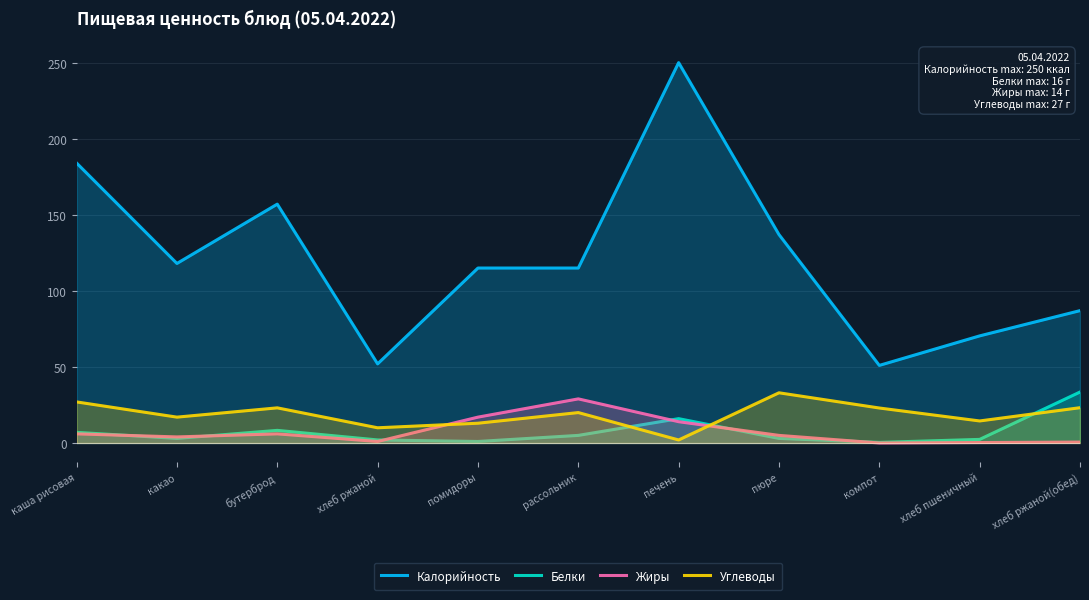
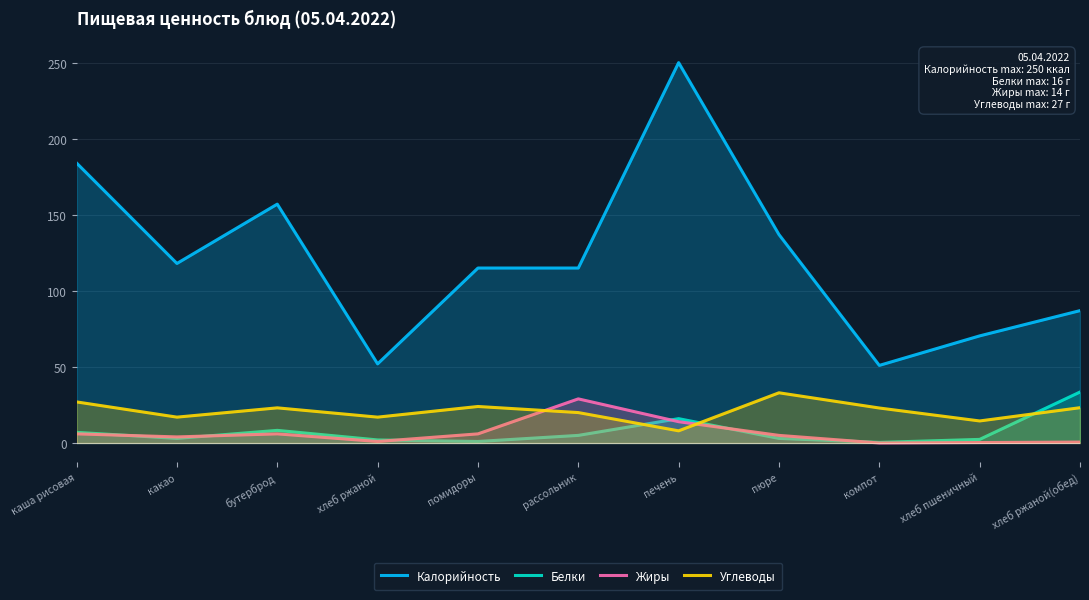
  {
    "Калорийность": {
      "каша рисовая": 184,
      "какао": 118,
      "бутерброд": 157,
      "хлеб ржаной": 52,
      "помидоры": 115,
      "рассольник": 115,
      "печень": 250,
      "пюре": 137,
      "компот": 51,
      "хлеб пшеничный": 70,
      "хлеб ржаной(обед)": 87
    },
    "Белки": {
      "бутерброд": 8,
      "помидоры": 1,
      "рассольник": 5,
      "печень": 16,
      "пюре": 3,
      "хлеб пшеничный": 2,
      "хлеб ржаной(обед)": 34
    },
    "Жиры": {
      "бутерброд": 6,
-     "помидоры": 17,
+     "помидоры": 6,
      "рассольник": 29,
      "печень": 14,
      "пюре": 5,
      "хлеб пшеничный": 0,
      "хлеб ржаной(обед)": 1
    },
    "Углеводы": {
      "каша рисовая": 27,
      "какао": 17,
      "бутерброд": 23,
-     "хлеб ржаной": 10,
-     "помидоры": 13,
+     "хлеб ржаной": 17,
+     "помидоры": 24,
      "рассольник": 20,
-     "печень": 2,
+     "печень": 8,
      "пюре": 33,
      "компот": 23,
      "хлеб пшеничный": 14,
      "хлеб ржаной(обед)": 23
    }
  }
